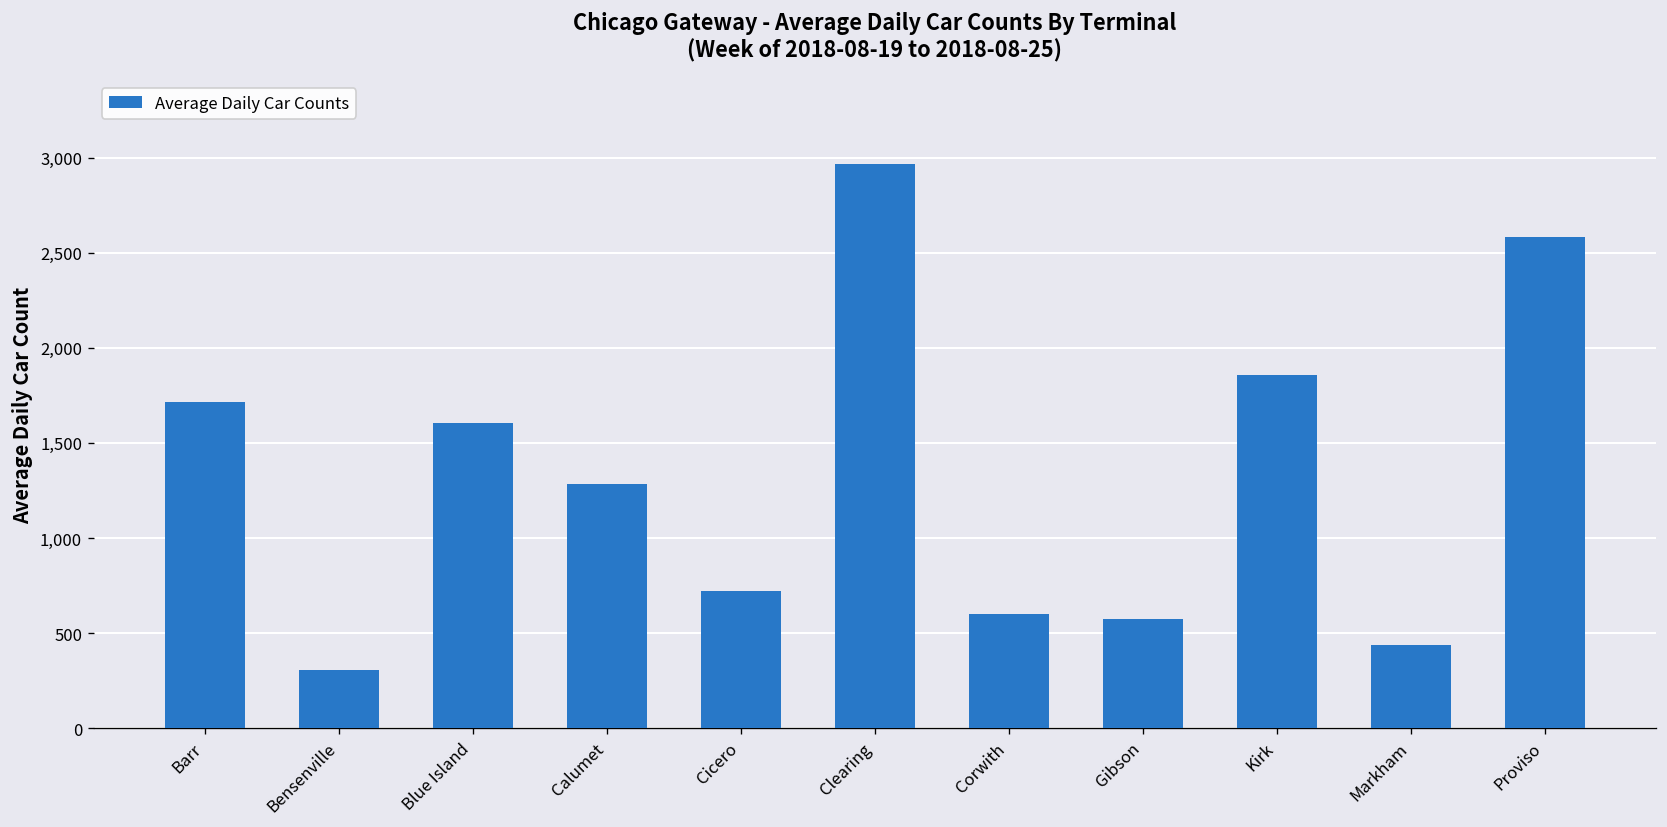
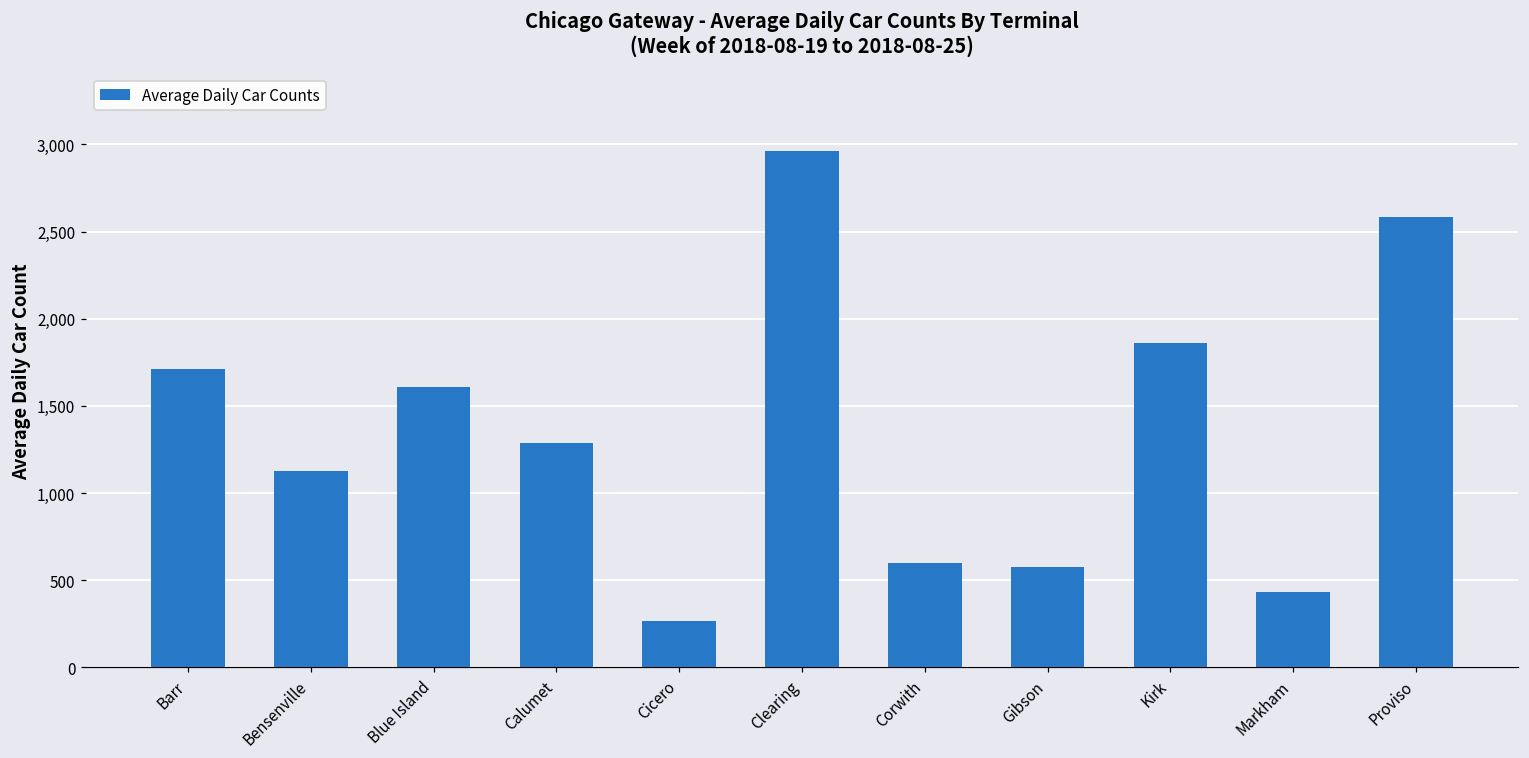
  {
    "Barr": "1,710",
-   "Bensenville": "300",
+   "Bensenville": "1,130",
    "Blue Island": "1,610",
    "Calumet": "1,290",
-   "Cicero": "720",
+   "Cicero": "270",
    "Clearing": "2,960",
    "Corwith": "600",
    "Gibson": "580",
    "Kirk": "1,860",
    "Markham": "440",
    "Proviso": "2,580"
  }
